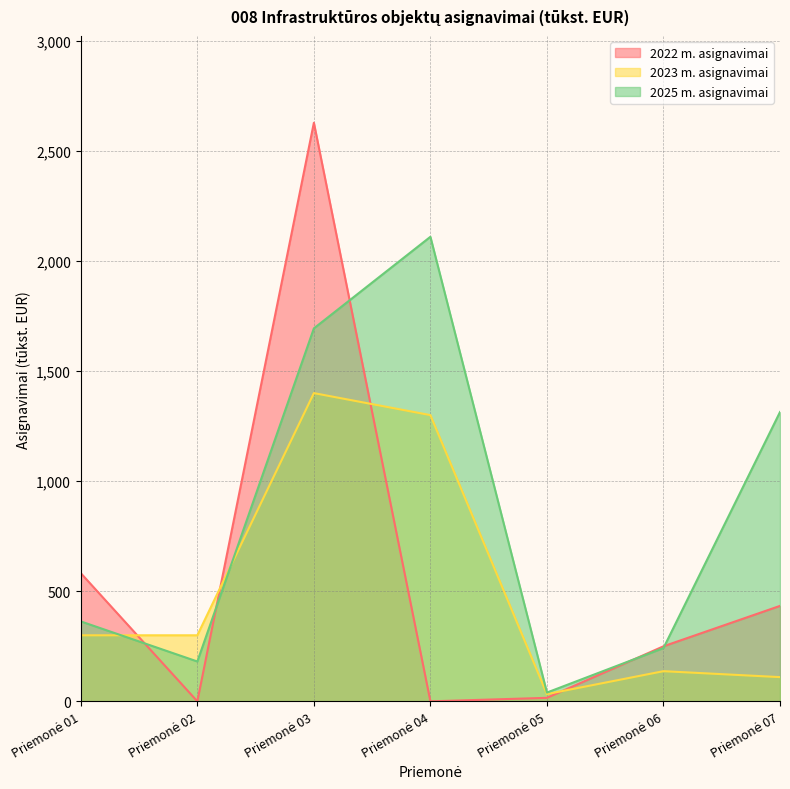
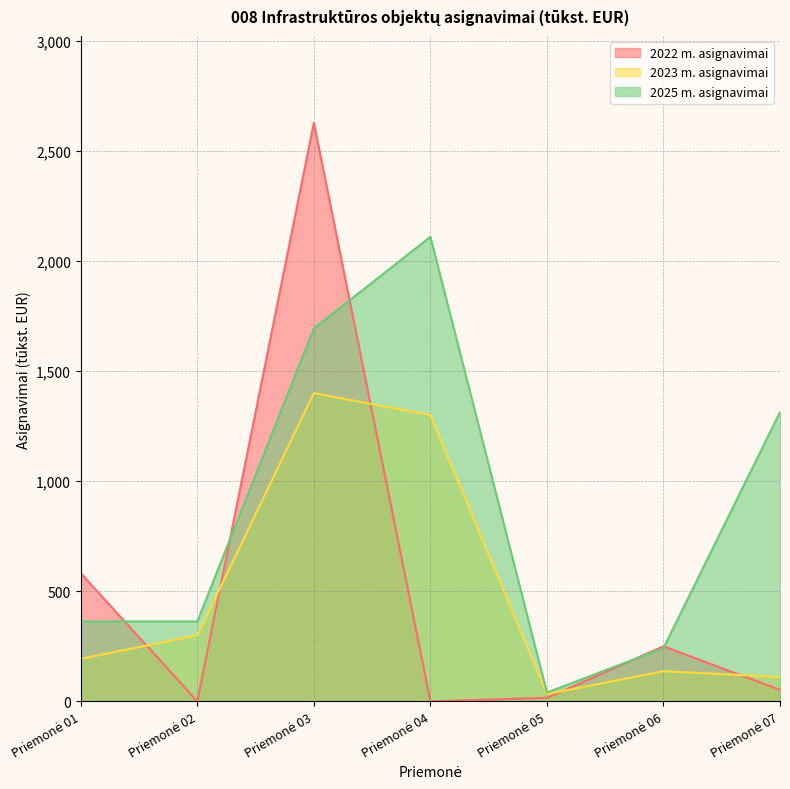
  {
    "2022 m. asignavimai": {
      "Priemonė 01": "580",
      "Priemonė 02": "0",
      "Priemonė 03": "2,630",
      "Priemonė 04": "0",
      "Priemonė 05": "20",
-     "Priemonė 07": "430"
+     "Priemonė 07": "50"
    },
    "2023 m. asignavimai": {
-     "Priemonė 01": "300",
+     "Priemonė 01": "190",
      "Priemonė 02": "300",
      "Priemonė 03": "1,400",
      "Priemonė 04": "1,300",
      "Priemonė 06": "140",
      "Priemonė 07": "110"
    },
    "2025 m. asignavimai": {
      "Priemonė 01": "360",
-     "Priemonė 02": "180",
+     "Priemonė 02": "360",
      "Priemonė 03": "1,690",
      "Priemonė 04": "2,110",
      "Priemonė 07": "1,310"
    }
  }
